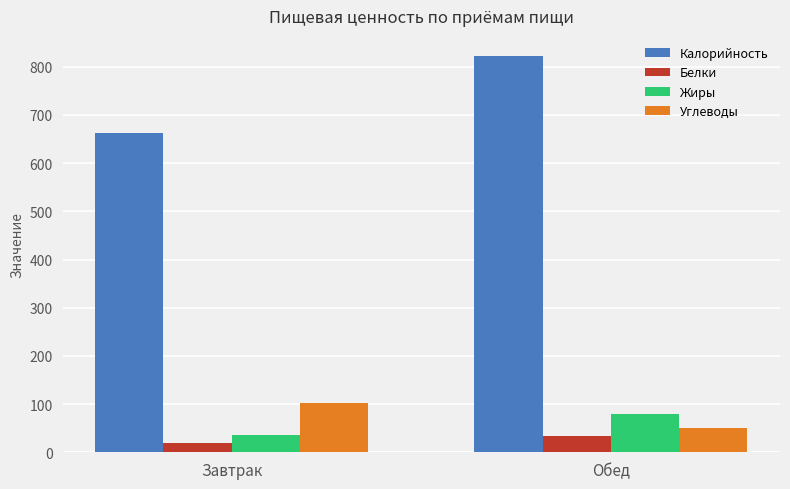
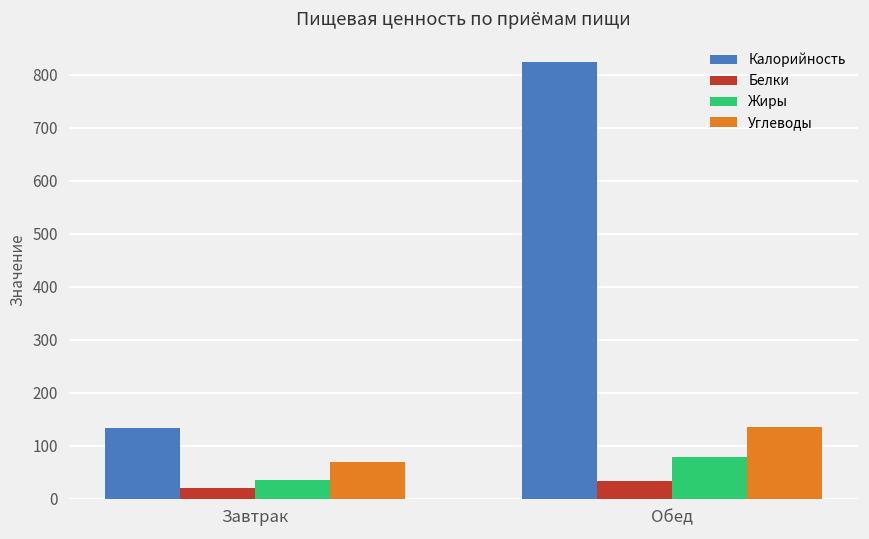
  {
    "Калорийность": {
-     "Завтрак": 660,
+     "Завтрак": 130,
      "Обед": 820
    },
    "Белки": {
      "Завтрак": 20,
      "Обед": 30
    },
    "Жиры": {
      "Завтрак": 40,
      "Обед": 80
    },
    "Углеводы": {
-     "Завтрак": 100,
-     "Обед": 50
+     "Завтрак": 70,
+     "Обед": 140
    }
  }
